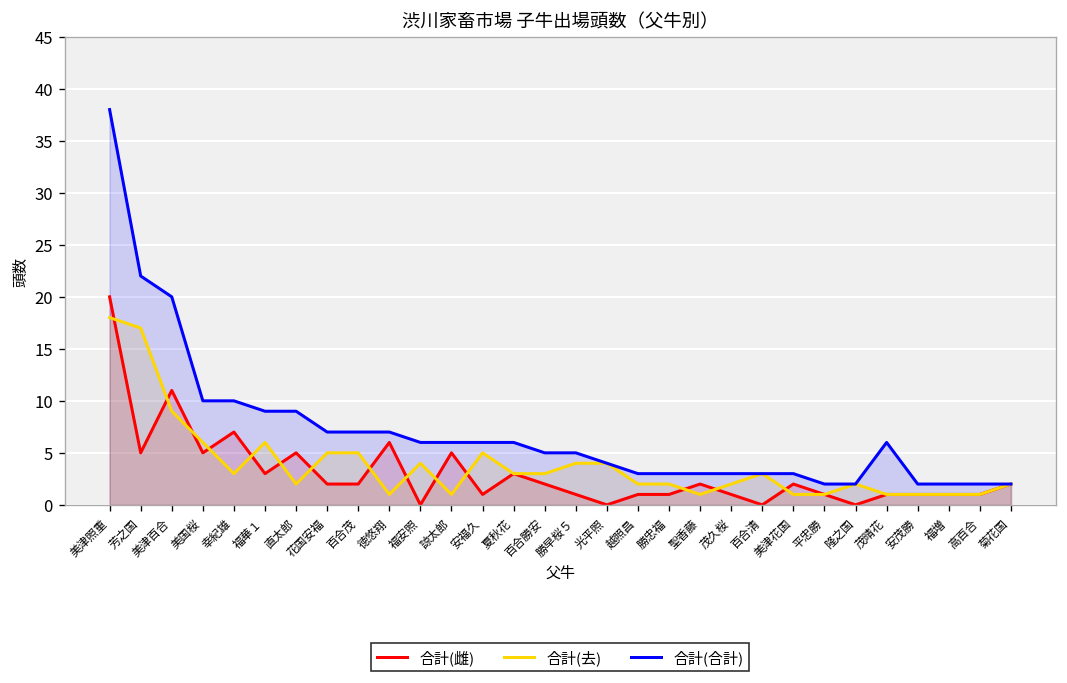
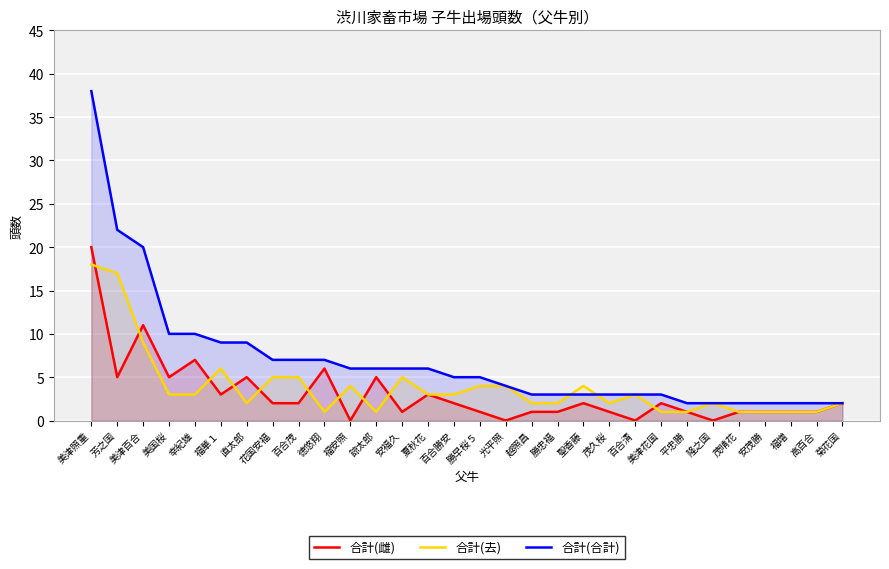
  {
    "合計(雌)": {
      "美津照重": 20,
      "芳之国": 5,
      "美津百合": 11,
      "美国桜": 5,
      "幸紀雄": 7,
      "福華１": 3,
      "直太郎": 5,
      "花国安福": 2,
      "百合茂": 2,
      "徳悠翔": 6,
      "福安照": 0,
      "諒太郎": 5,
      "安福久": 1,
      "百合勝安": 2,
      "勝早桜５": 1,
      "光平照": 0,
      "越照昌": 1,
      "勝忠福": 1,
      "聖香藤": 2,
      "茂久桜": 1,
      "百合清": 0,
      "美津花国": 2,
      "隆之国": 0
    },
    "合計(去)": {
      "美津照重": 18,
      "芳之国": 17,
      "美津百合": 9,
-     "美国桜": 6,
+     "美国桜": 3,
      "幸紀雄": 3,
      "福華１": 6,
      "直太郎": 2,
      "花国安福": 5,
      "百合茂": 5,
      "徳悠翔": 1,
      "福安照": 4,
      "諒太郎": 1,
      "安福久": 5,
      "百合勝安": 3,
      "勝早桜５": 4,
      "越照昌": 2,
      "勝忠福": 2,
-     "聖香藤": 1,
+     "聖香藤": 4,
      "茂久桜": 2,
      "美津花国": 1
    },
    "合計(合計)": {
      "美津照重": 38,
      "芳之国": 22,
      "美津百合": 20,
      "美国桜": 10,
      "幸紀雄": 10,
      "福華１": 9,
      "直太郎": 9,
      "花国安福": 7,
      "百合茂": 7,
      "徳悠翔": 7,
      "福安照": 6,
      "諒太郎": 6,
      "安福久": 6,
      "夏秋花": 6,
      "百合勝安": 5,
      "勝早桜５": 5,
      "越照昌": 3,
      "勝忠福": 3,
      "聖香藤": 3,
      "茂久桜": 3,
      "美津花国": 3,
      "平忠勝": 2,
-     "茂晴花": 6,
+     "茂晴花": 2,
      "安茂勝": 2,
      "福増": 2,
      "高百合": 2
    }
  }
